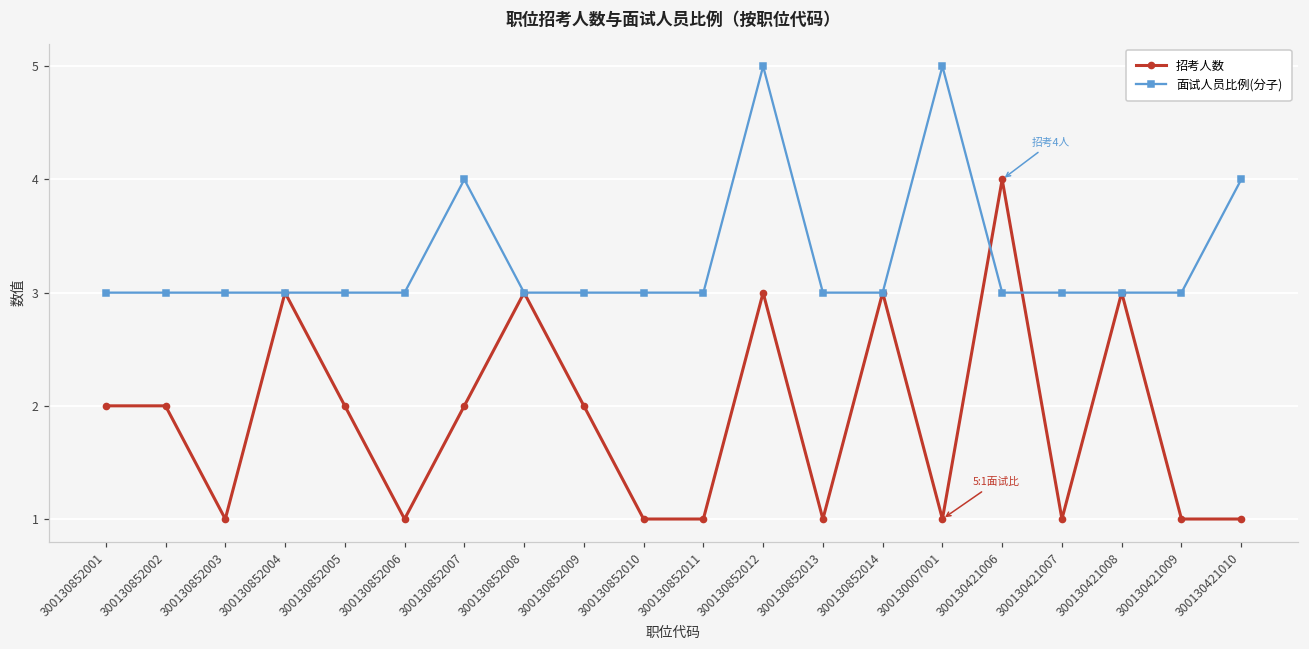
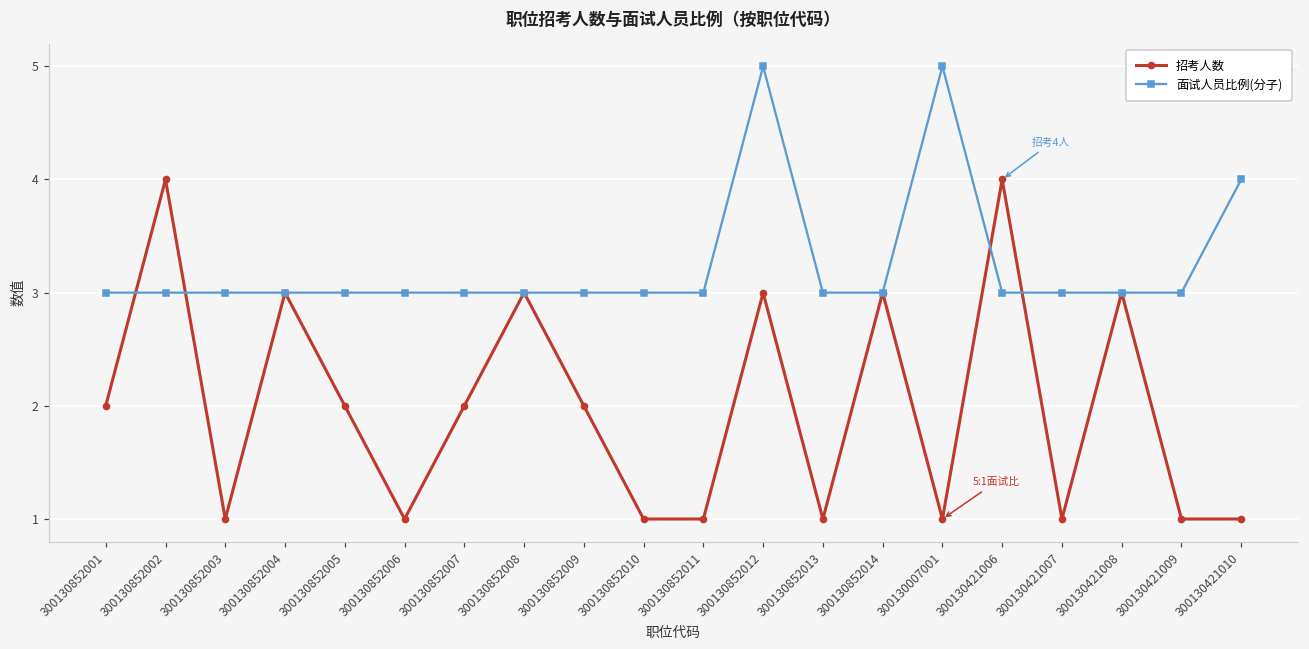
  {
    "招考人数": {
      "300130852001": 2,
-     "300130852002": 2,
+     "300130852002": 4,
      "300130852003": 1,
      "300130852005": 2,
      "300130852006": 1,
      "300130852007": 2,
      "300130852009": 2,
      "300130852010": 1,
      "300130852011": 1,
      "300130852012": 3,
      "300130852013": 1,
      "300130421006": 4,
      "300130421007": 1,
      "300130421009": 1,
      "300130421010": 1
    },
    "面试人员比例(分子)": {
      "300130852001": 3,
      "300130852002": 3,
      "300130852003": 3,
      "300130852005": 3,
      "300130852006": 3,
-     "300130852007": 4,
+     "300130852007": 3,
      "300130852009": 3,
      "300130852010": 3,
      "300130852011": 3,
      "300130852012": 5,
      "300130852013": 3,
      "300130007001": 5,
      "300130421006": 3,
      "300130421007": 3,
      "300130421009": 3,
      "300130421010": 4
    }
  }
